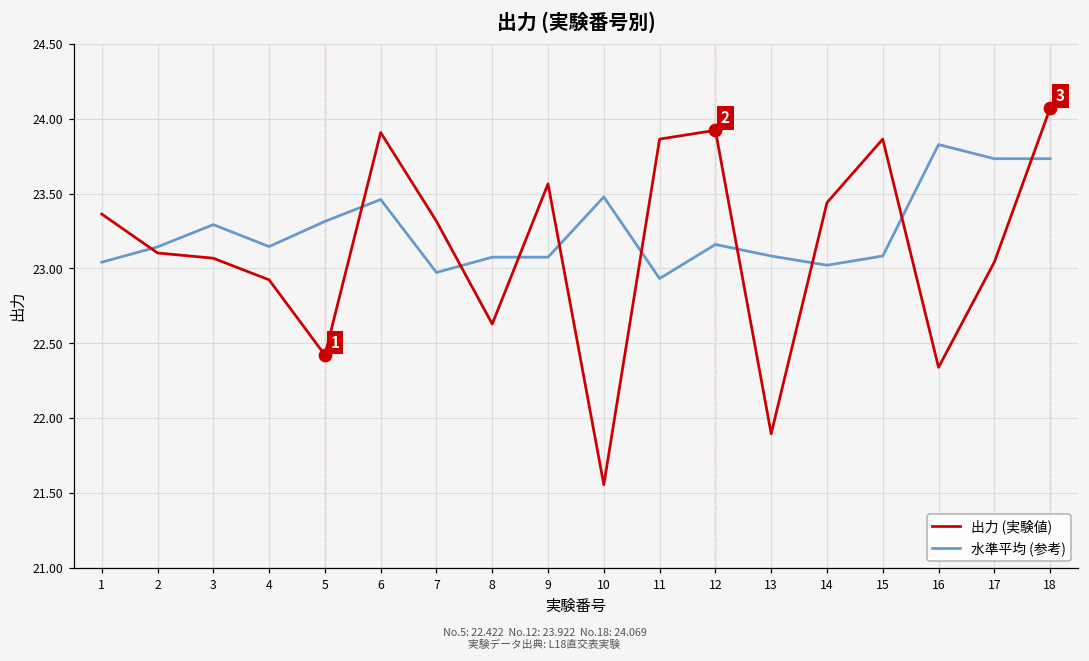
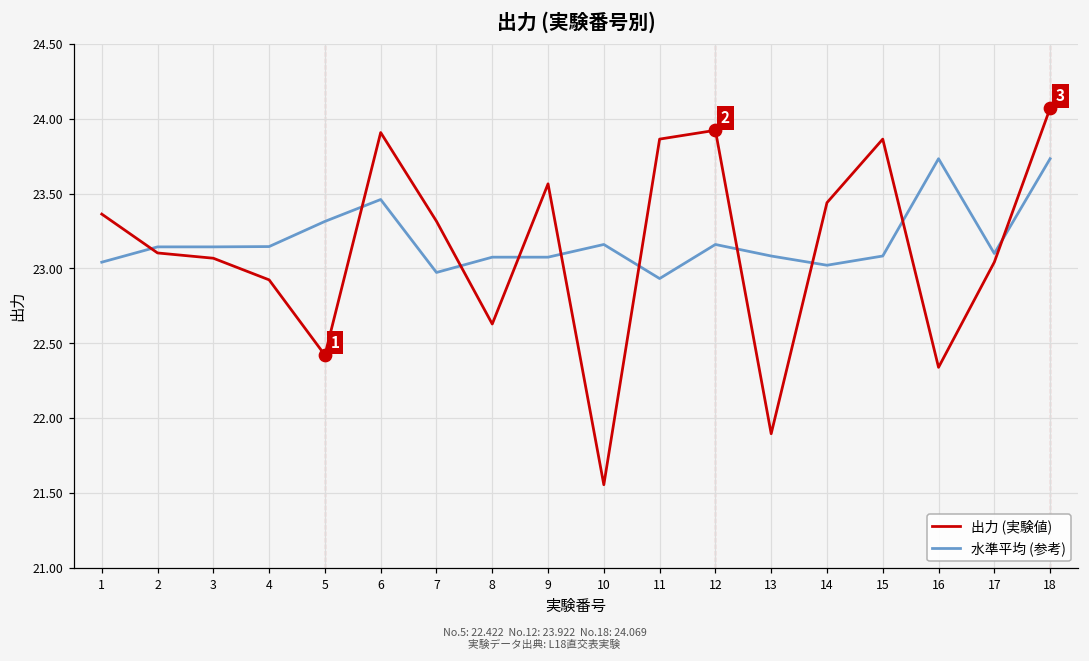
  {
    "水準平均 (参考)": {
      "1": 23.04,
      "2": 23.14,
-     "3": 23.29,
+     "3": 23.14,
      "4": 23.15,
      "5": 23.31,
      "6": 23.46,
      "7": 22.97,
      "8": 23.08,
      "9": 23.08,
-     "10": 23.48,
+     "10": 23.16,
      "11": 22.93,
      "12": 23.16,
      "13": 23.08,
      "14": 23.02,
      "15": 23.08,
-     "16": 23.83,
-     "17": 23.73,
+     "16": 23.73,
+     "17": 23.10,
      "18": 23.73
    }
  }
